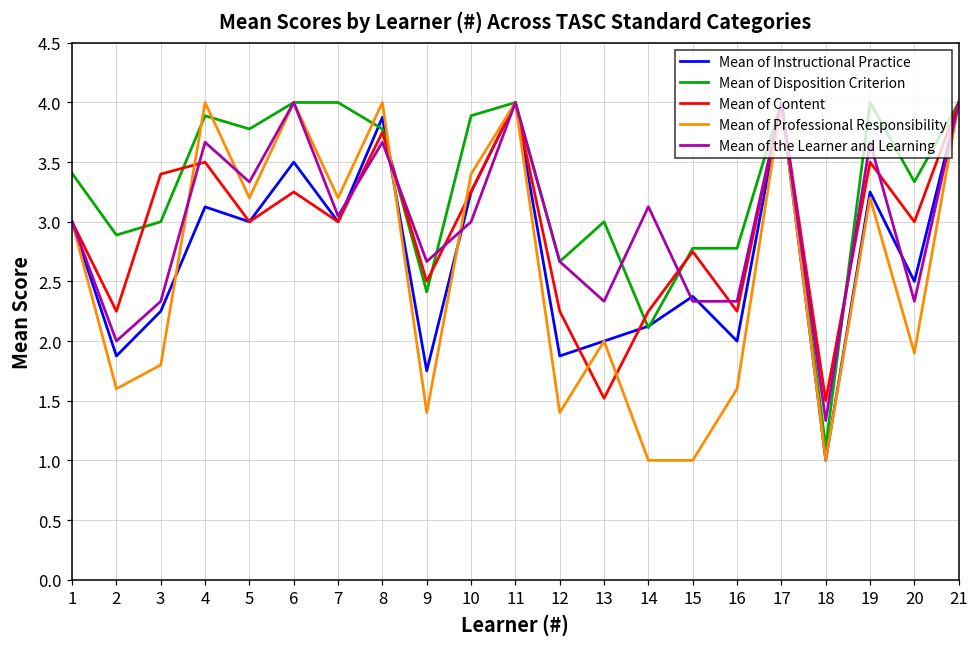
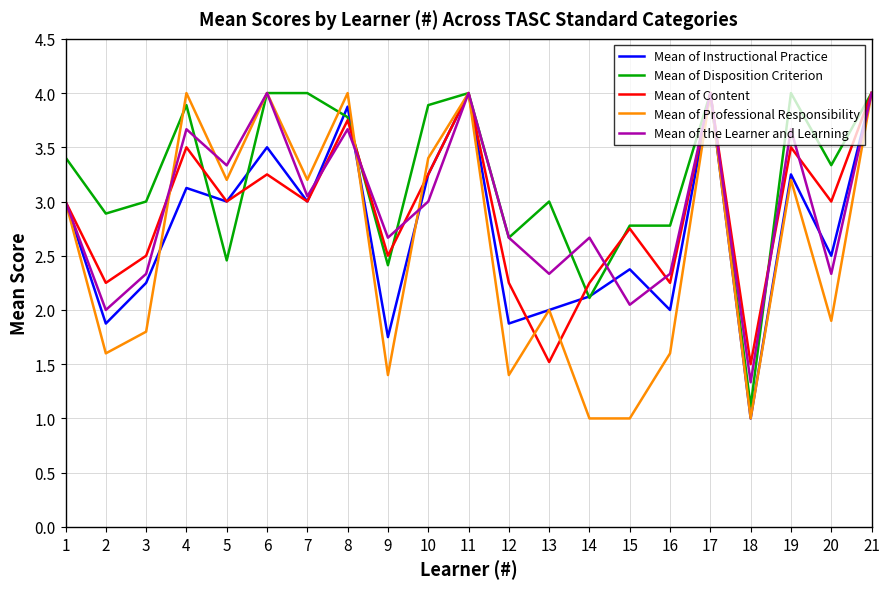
  {
    "Mean of Instructional Practice": {
      "2": 1.88,
      "3": 2.25,
      "4": 3.13,
      "6": 3.50,
      "8": 3.88,
      "9": 1.75,
      "12": 1.88,
      "15": 2.38,
      "16": 2.00,
      "19": 3.25,
      "20": 2.50
    },
    "Mean of Disposition Criterion": {
      "1": 3.41,
      "2": 2.89,
      "3": 3.00,
      "4": 3.89,
-     "5": 3.78,
+     "5": 2.46,
      "7": 4.00,
      "8": 3.78,
      "9": 2.41,
      "10": 3.89,
      "13": 3.00,
      "15": 2.78,
      "16": 2.78,
      "18": 1.11,
      "20": 3.34
    },
    "Mean of Content": {
      "2": 2.25,
-     "3": 3.4,
+     "3": 2.5,
      "4": 3.5,
      "6": 3.25,
      "8": 3.75,
      "9": 2.5,
      "12": 2.25,
      "13": 1.5,
      "14": 2.25,
      "15": 2.75,
      "16": 2.25,
      "18": 1.5,
      "19": 3.5,
      "20": 3.0
    },
    "Mean of Professional Responsibility": {
      "2": 1.60,
      "3": 1.80,
      "4": 4.00,
      "5": 3.20,
      "7": 3.20,
      "8": 4.00,
      "9": 1.40,
      "10": 3.40,
      "12": 1.40,
      "14": 1.00,
      "15": 1.00,
      "16": 1.60,
      "19": 3.20,
      "20": 1.90
    },
    "Mean of the Learner and Learning": {
      "2": 2.00,
      "3": 2.33,
      "4": 3.67,
      "5": 3.33,
      "7": 3.05,
      "8": 3.67,
      "9": 2.67,
      "10": 3.00,
      "13": 2.33,
-     "14": 3.13,
-     "15": 2.33,
+     "14": 2.67,
+     "15": 2.05,
      "16": 2.33,
      "18": 1.33,
      "20": 2.33
    }
  }
